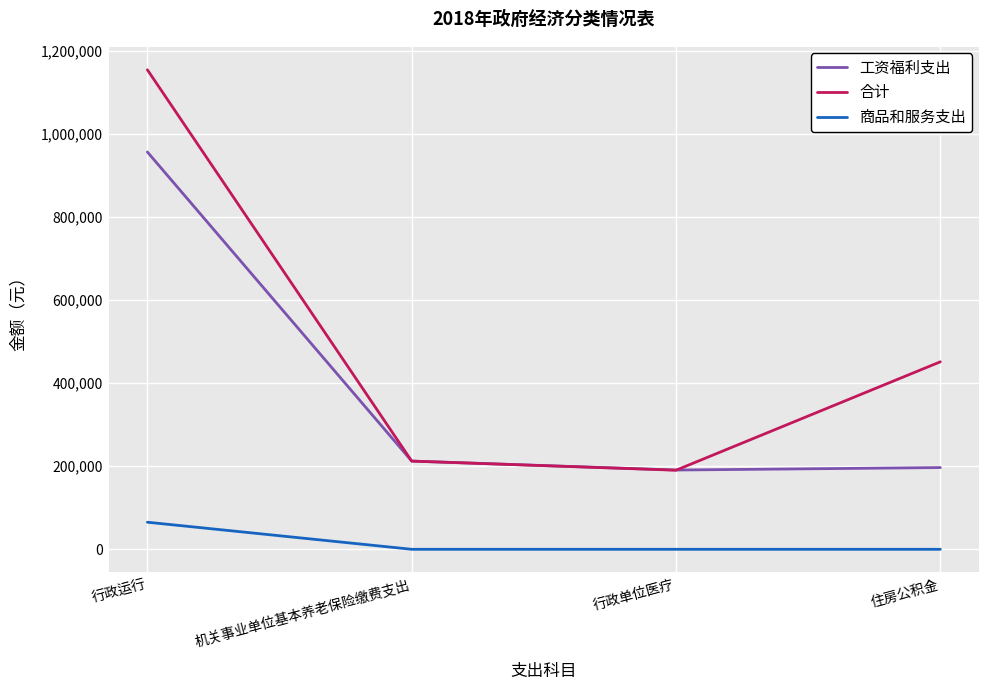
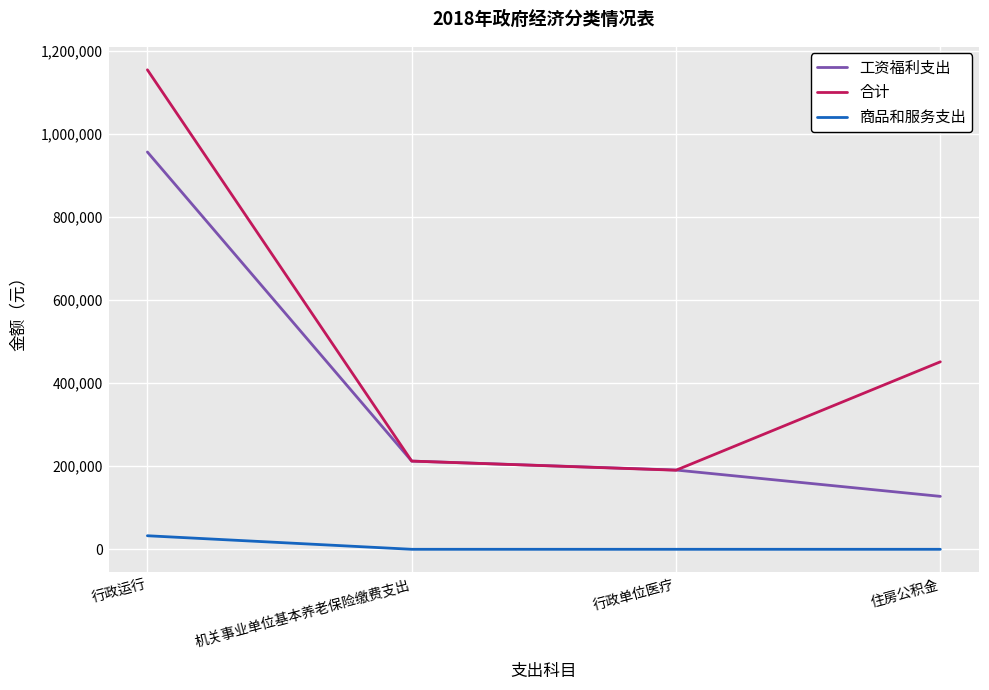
  {
    "工资福利支出": {
      "行政运行": "960,000",
-     "住房公积金": "200,000"
+     "住房公积金": "130,000"
    },
    "合计": {
      "行政运行": "1,150,000",
      "住房公积金": "450,000"
    },
    "商品和服务支出": {
-     "行政运行": "70,000",
+     "行政运行": "30,000",
      "机关事业单位基本养老保险缴费支出": "0",
      "行政单位医疗": "0",
      "住房公积金": "0"
    }
  }
